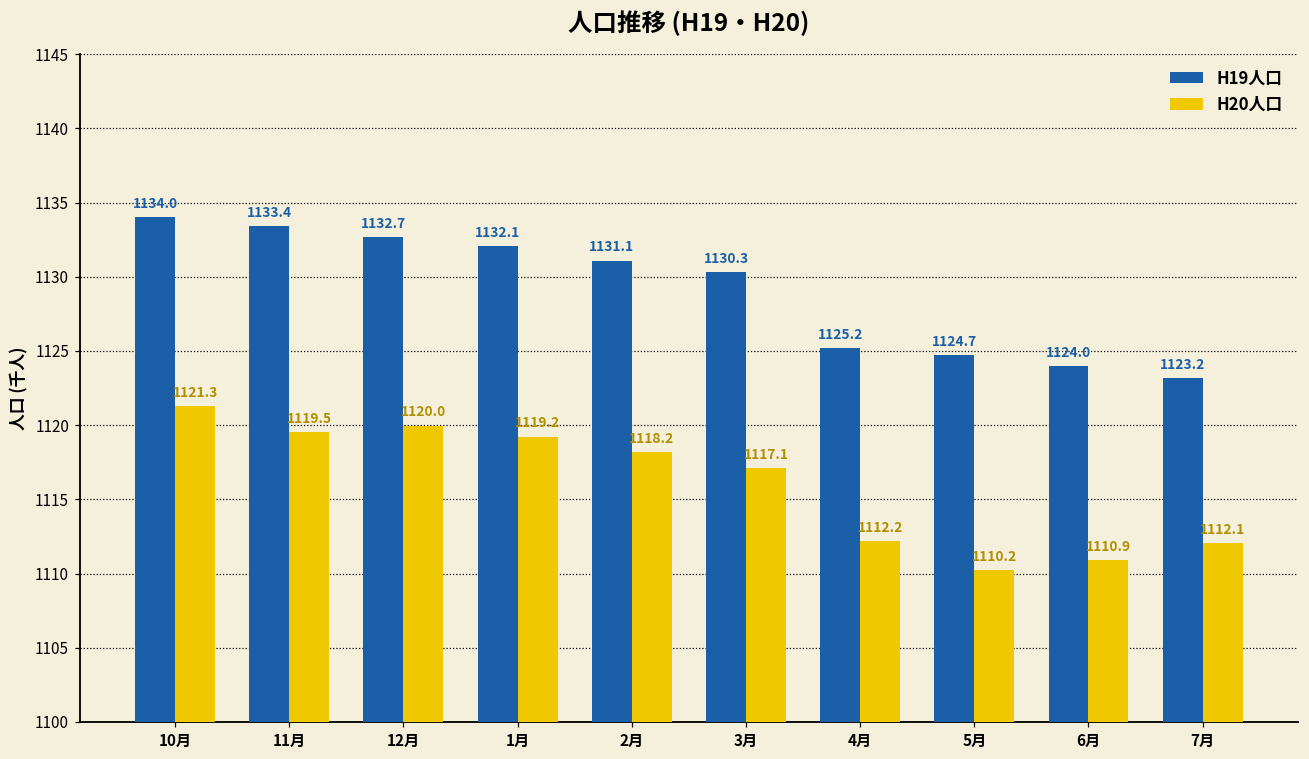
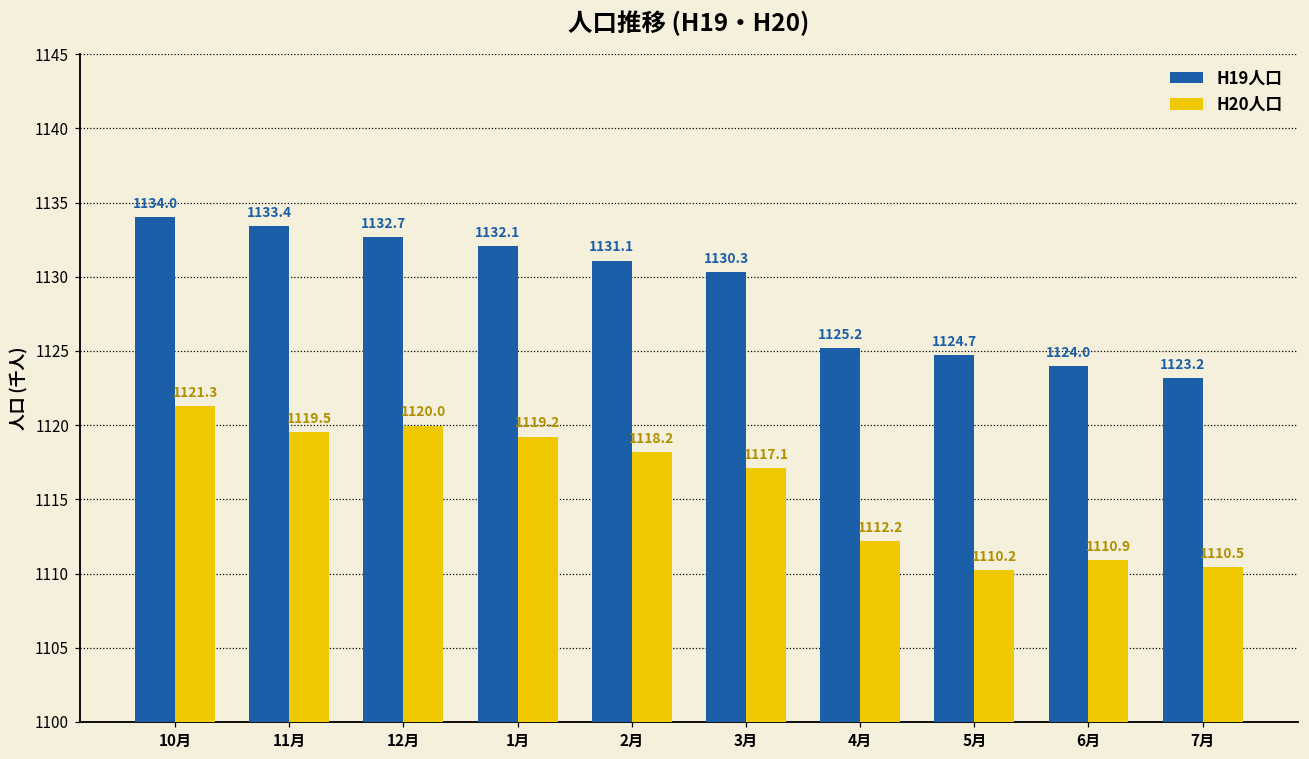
  {
    "H19人口": {
      "10月": 1134.0,
      "11月": 1133.4,
      "12月": 1132.7,
      "1月": 1132.1,
      "2月": 1131.1,
      "3月": 1130.3,
      "4月": 1125.2,
      "5月": 1124.7,
      "6月": 1124.0,
      "7月": 1123.2
    },
    "H20人口": {
      "10月": 1121.3,
      "11月": 1119.5,
      "12月": 1120.0,
      "1月": 1119.2,
      "2月": 1118.2,
      "3月": 1117.1,
      "4月": 1112.2,
      "5月": 1110.2,
      "6月": 1110.9,
-     "7月": 1112.1
+     "7月": 1110.5
    }
  }
